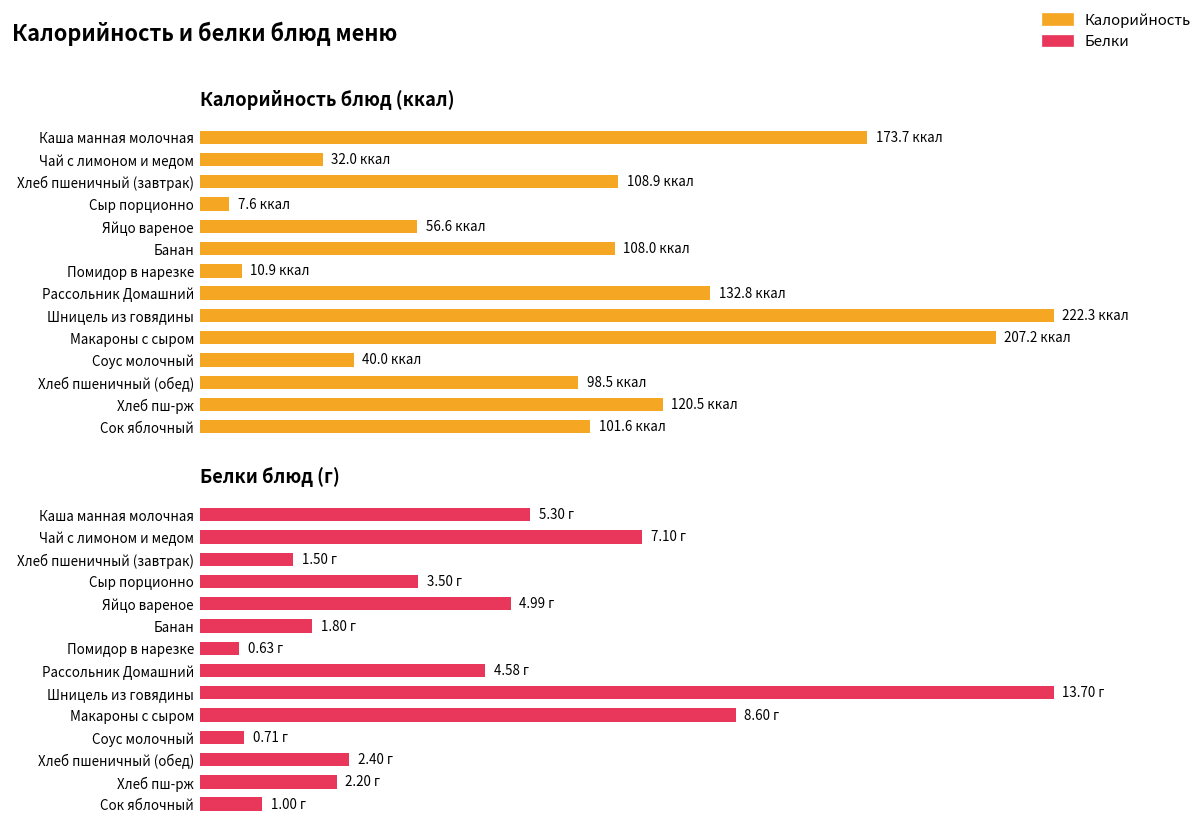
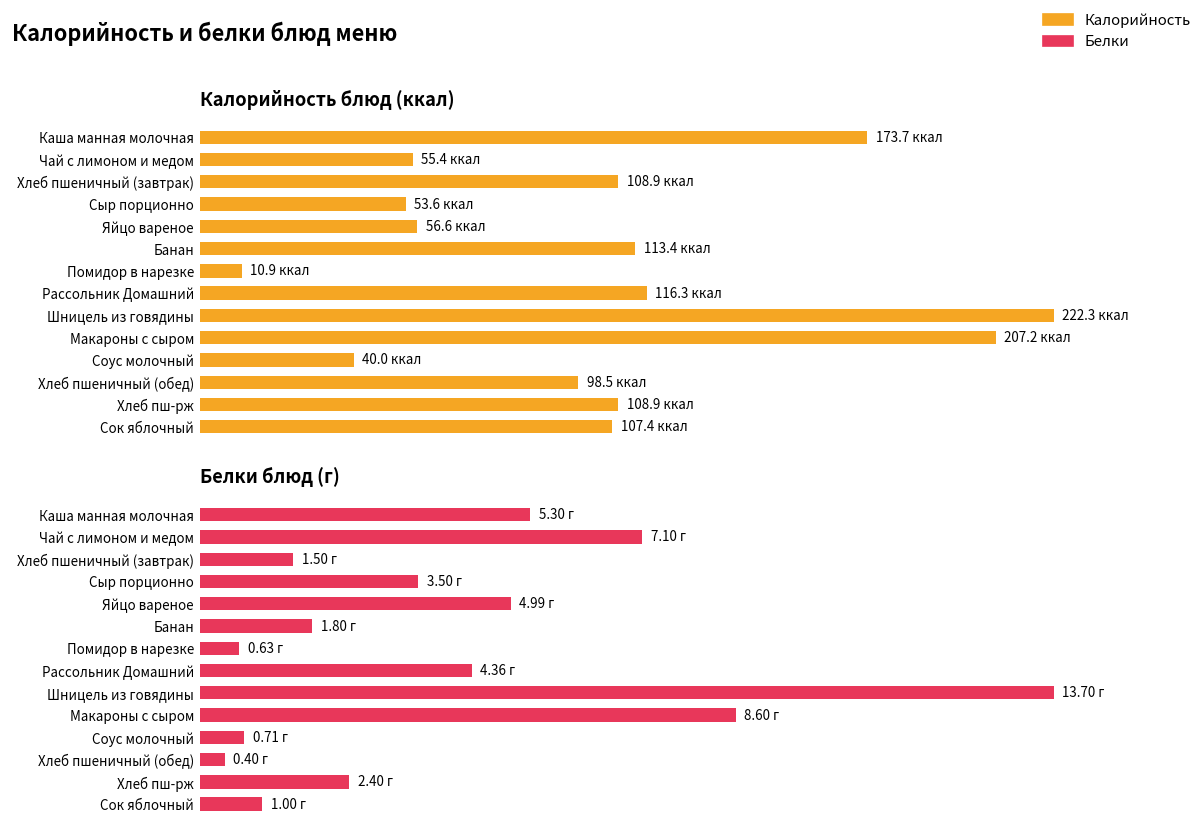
  {
    "Калорийность блюд (ккал)": {
      "Каша манная молочная": 173.7,
-     "Чай с лимоном и медом": 32.0,
+     "Чай с лимоном и медом": 55.4,
      "Хлеб пшеничный (завтрак)": 108.9,
-     "Сыр порционно": 7.6,
+     "Сыр порционно": 53.6,
      "Яйцо вареное": 56.6,
-     "Банан": 108.0,
+     "Банан": 113.4,
      "Помидор в нарезке": 10.9,
-     "Рассольник Домашний": 132.8,
+     "Рассольник Домашний": 116.3,
      "Шницель из говядины": 222.3,
      "Макароны с сыром": 207.2,
      "Соус молочный": 40.0,
      "Хлеб пшеничный (обед)": 98.5,
-     "Хлеб пш-рж": 120.5,
-     "Сок яблочный": 101.6
+     "Хлеб пш-рж": 108.9,
+     "Сок яблочный": 107.4
    },
    "Белки блюд (г)": {
      "Каша манная молочная": 5.30,
      "Чай с лимоном и медом": 7.10,
      "Хлеб пшеничный (завтрак)": 1.50,
      "Сыр порционно": 3.50,
      "Яйцо вареное": 4.99,
      "Банан": 1.80,
      "Помидор в нарезке": 0.63,
-     "Рассольник Домашний": 4.58,
+     "Рассольник Домашний": 4.36,
      "Шницель из говядины": 13.70,
      "Макароны с сыром": 8.60,
      "Соус молочный": 0.71,
-     "Хлеб пшеничный (обед)": 2.40,
-     "Хлеб пш-рж": 2.20,
+     "Хлеб пшеничный (обед)": 0.40,
+     "Хлеб пш-рж": 2.40,
      "Сок яблочный": 1.00
    }
  }
